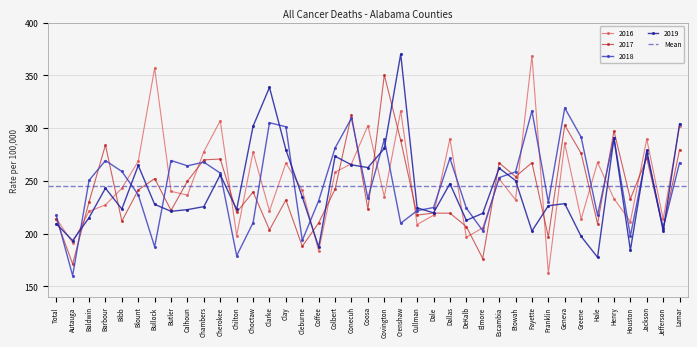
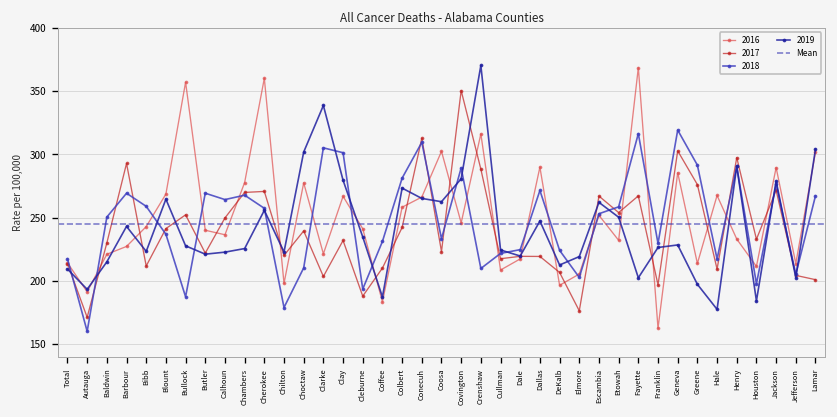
  {
    "2016": {
      "Baldwin": 221,
      "Barbour": 227,
      "Bibb": 243,
      "Blount": 269,
      "Bullock": 357,
      "Butler": 240,
      "Calhoun": 236,
      "Chambers": 278,
-     "Cherokee": 307,
+     "Cherokee": 360,
      "Chilton": 198,
      "Choctaw": 277,
      "Clarke": 221,
      "Clay": 267,
      "Cleburne": 241,
      "Coffee": 184,
      "Colbert": 258,
      "Coosa": 302,
-     "Covington": 235,
+     "Covington": 246,
      "Crenshaw": 316,
      "Cullman": 209,
      "Dallas": 290,
      "DeKalb": 197,
      "Elmore": 205,
      "Etowah": 232,
      "Fayette": 369,
      "Franklin": 163,
      "Geneva": 286,
      "Greene": 214,
      "Hale": 268,
      "Henry": 233,
      "Houston": 211,
      "Jackson": 290,
      "Jefferson": 214,
      "Lamar": 302
    },
    "2017": {
      "Autauga": 171,
      "Baldwin": 230,
-     "Barbour": 284,
+     "Barbour": 293,
      "Bibb": 212,
      "Blount": 241,
      "Bullock": 252,
      "Calhoun": 250,
      "Cherokee": 271,
      "Chilton": 220,
      "Choctaw": 239,
      "Clarke": 203,
      "Clay": 232,
      "Cleburne": 188,
      "Coffee": 210,
      "Colbert": 242,
      "Conecuh": 313,
      "Coosa": 223,
      "Covington": 350,
      "Crenshaw": 288,
      "Cullman": 218,
      "Dallas": 219,
      "DeKalb": 207,
      "Elmore": 176,
      "Escambia": 267,
      "Etowah": 254,
      "Fayette": 267,
      "Franklin": 197,
      "Geneva": 303,
      "Greene": 276,
      "Hale": 209,
      "Henry": 297,
      "Houston": 233,
      "Jackson": 272,
-     "Lamar": 280
+     "Lamar": 201
    }
  }
